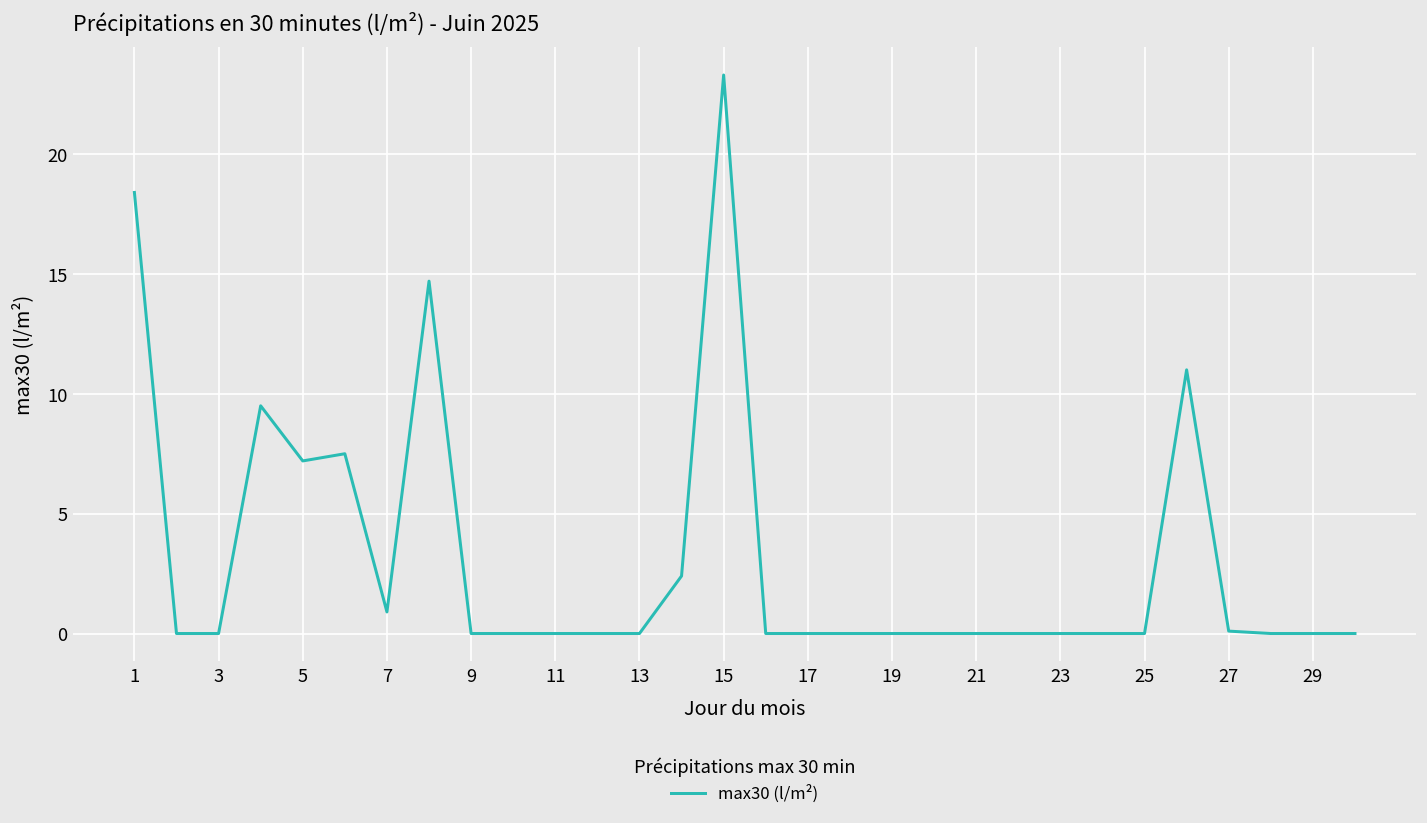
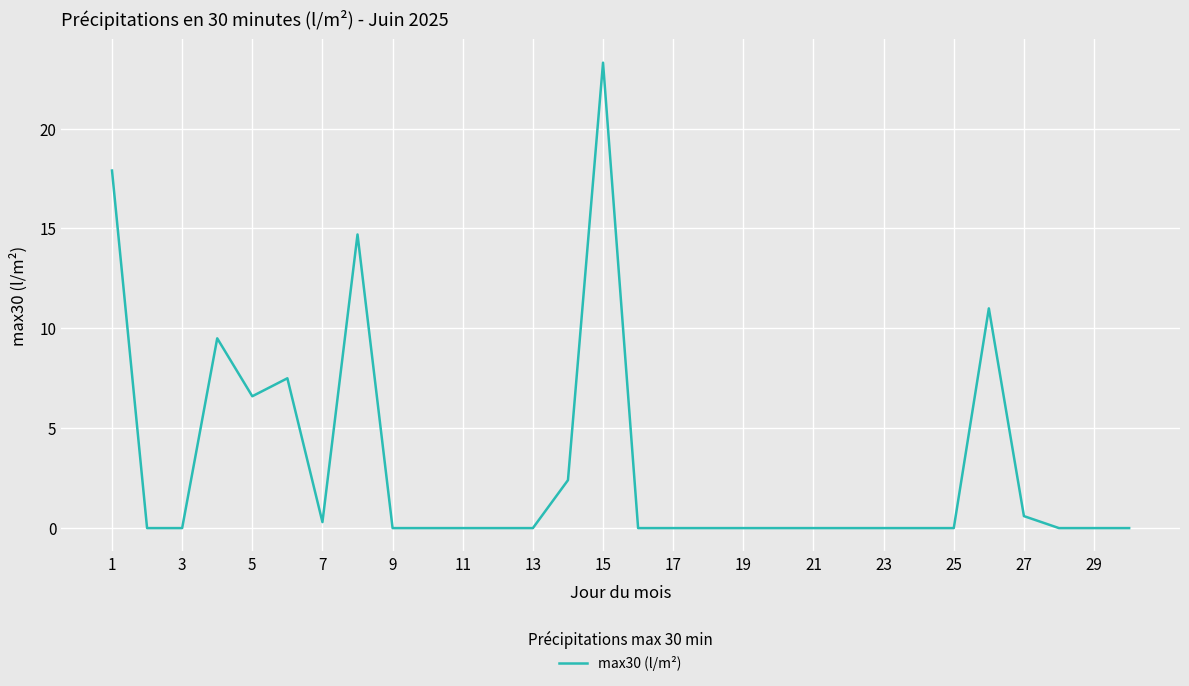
  {
-   "1": 18.4,
+   "1": 17.9,
    "3": 0.0,
-   "5": 7.2,
-   "7": 0.9,
+   "5": 6.6,
+   "7": 0.3,
    "9": 0.0,
    "11": 0.0,
    "13": 0.0,
    "15": 23.3,
    "17": 0.0,
    "19": 0.0,
    "21": 0.0,
    "23": 0.0,
    "25": 0.0,
-   "27": 0.1,
+   "27": 0.6,
    "29": 0.0
  }
